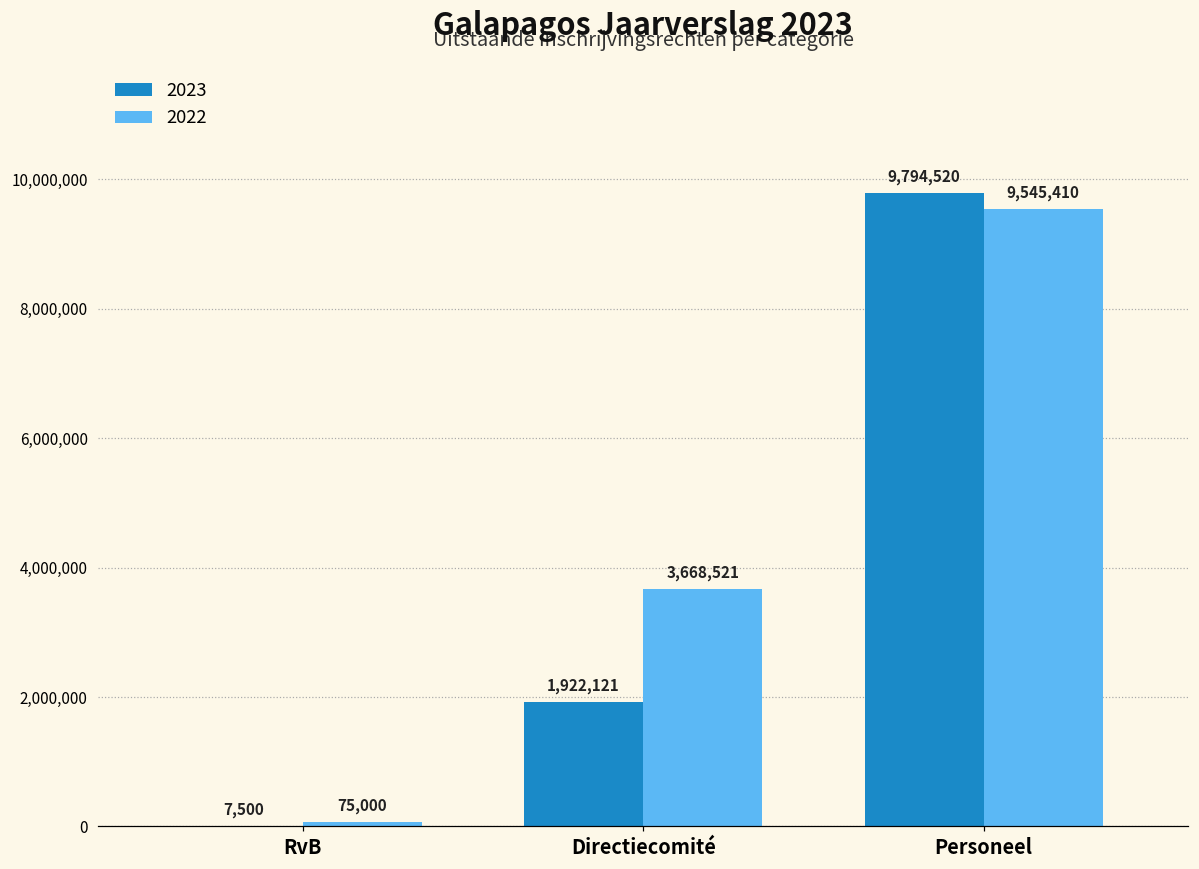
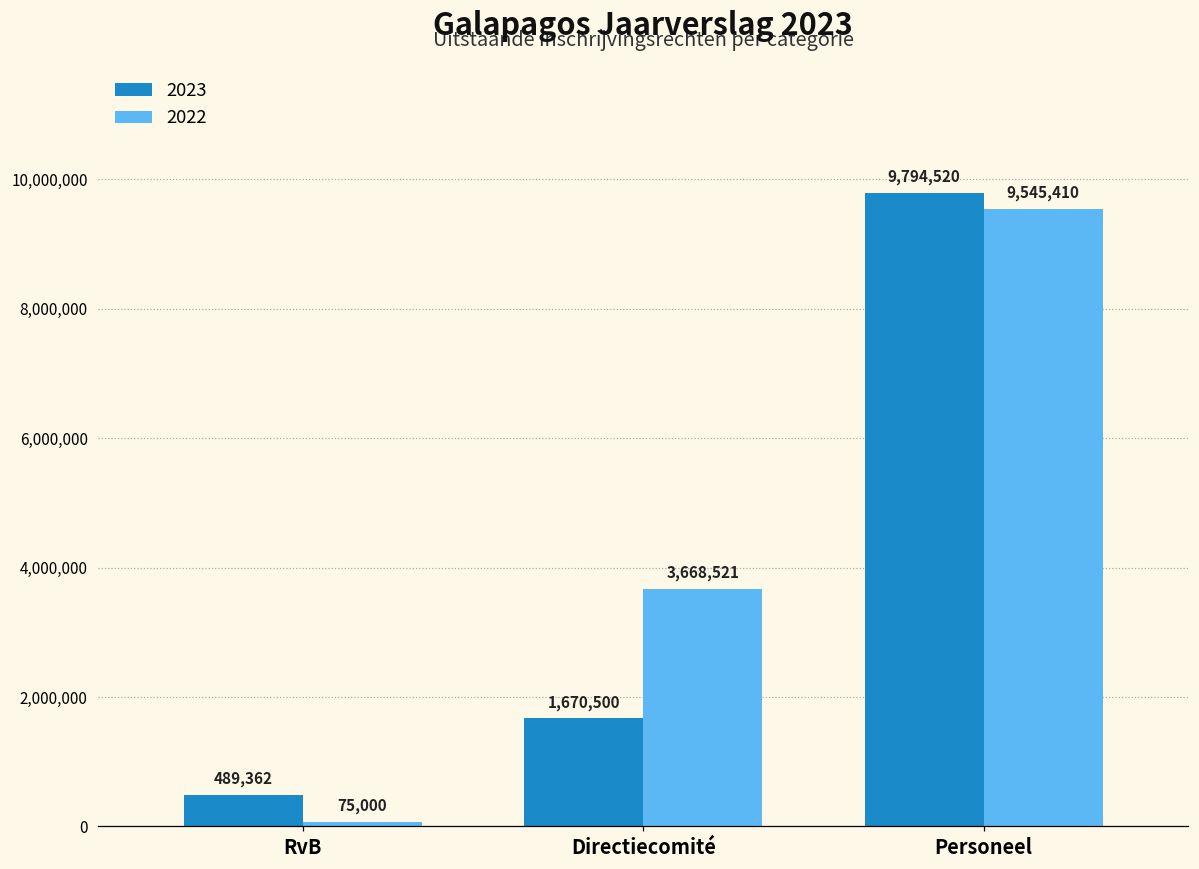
  {
    "2023": {
-     "RvB": "7,500",
-     "Directiecomité": "1,922,121",
+     "RvB": "489,362",
+     "Directiecomité": "1,670,500",
      "Personeel": "9,794,520"
    },
    "2022": {
      "RvB": "75,000",
      "Directiecomité": "3,668,521",
      "Personeel": "9,545,410"
    }
  }
